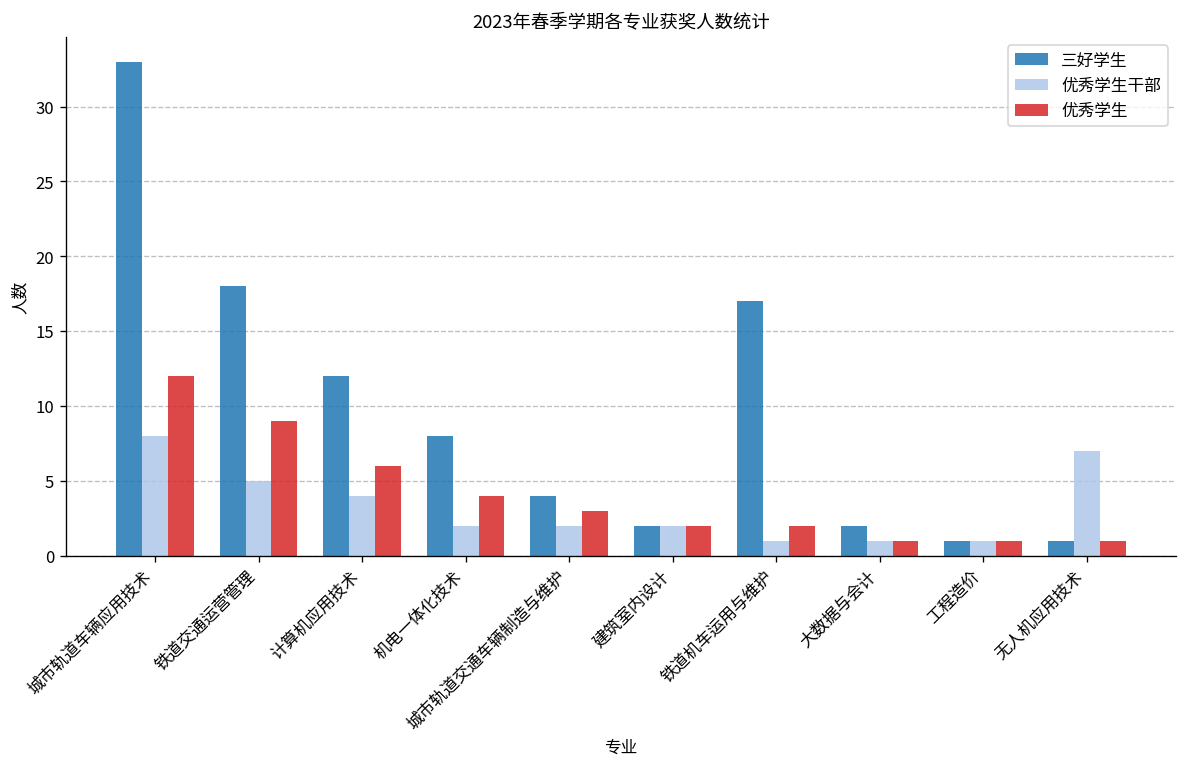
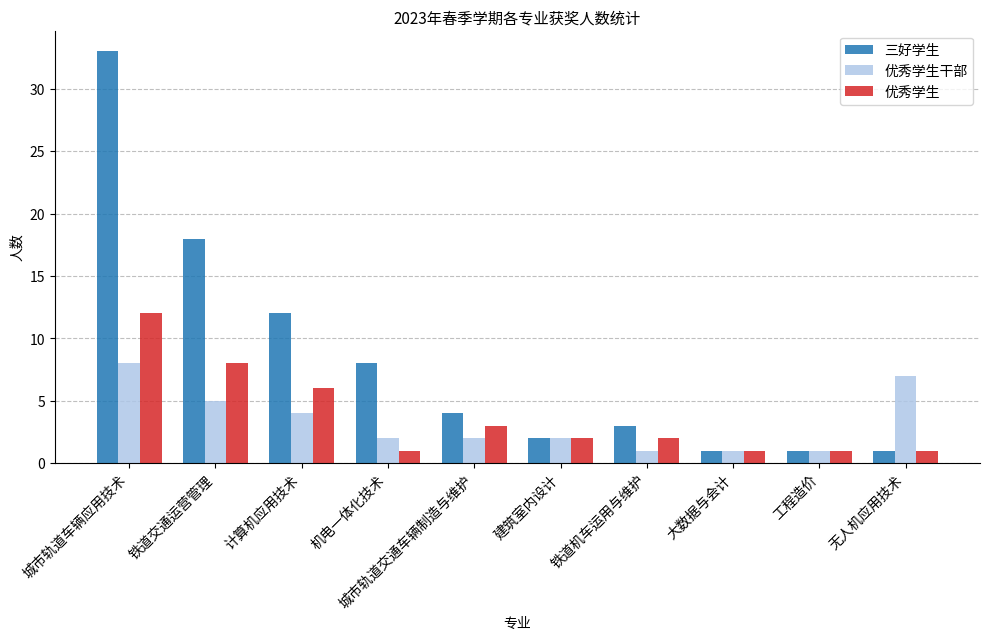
  {
    "三好学生": {
      "城市轨道车辆应用技术": 33,
      "铁道交通运营管理": 18,
      "计算机应用技术": 12,
      "机电一体化技术": 8,
      "城市轨道交通车辆制造与维护": 4,
      "建筑室内设计": 2,
-     "铁道机车运用与维护": 17,
-     "大数据与会计": 2,
+     "铁道机车运用与维护": 3,
+     "大数据与会计": 1,
      "工程造价": 1,
      "无人机应用技术": 1
    },
    "优秀学生干部": {
      "城市轨道车辆应用技术": 8,
      "铁道交通运营管理": 5,
      "计算机应用技术": 4,
      "机电一体化技术": 2,
      "城市轨道交通车辆制造与维护": 2,
      "建筑室内设计": 2,
      "铁道机车运用与维护": 1,
      "大数据与会计": 1,
      "工程造价": 1,
      "无人机应用技术": 7
    },
    "优秀学生": {
      "城市轨道车辆应用技术": 12,
-     "铁道交通运营管理": 9,
+     "铁道交通运营管理": 8,
      "计算机应用技术": 6,
-     "机电一体化技术": 4,
+     "机电一体化技术": 1,
      "城市轨道交通车辆制造与维护": 3,
      "建筑室内设计": 2,
      "铁道机车运用与维护": 2,
      "大数据与会计": 1,
      "工程造价": 1,
      "无人机应用技术": 1
    }
  }
